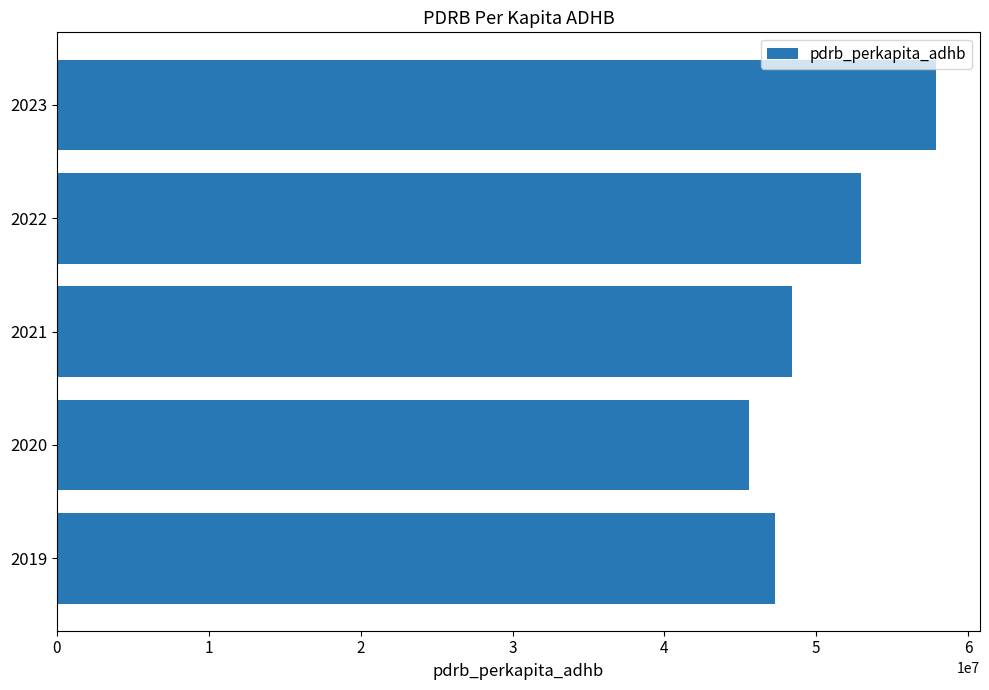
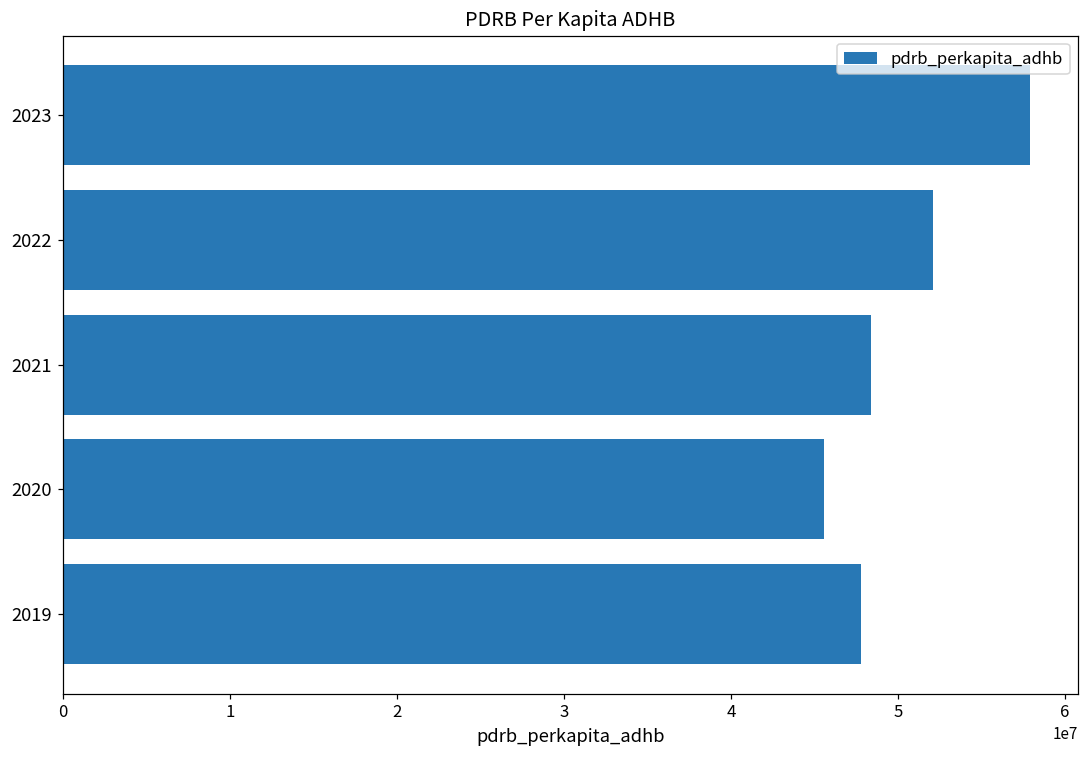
  {
    "2023": 57900000,
-   "2022": 52900000,
+   "2022": 52100000,
    "2021": 48400000,
    "2020": 45600000,
-   "2019": 47300000
+   "2019": 47800000
  }
